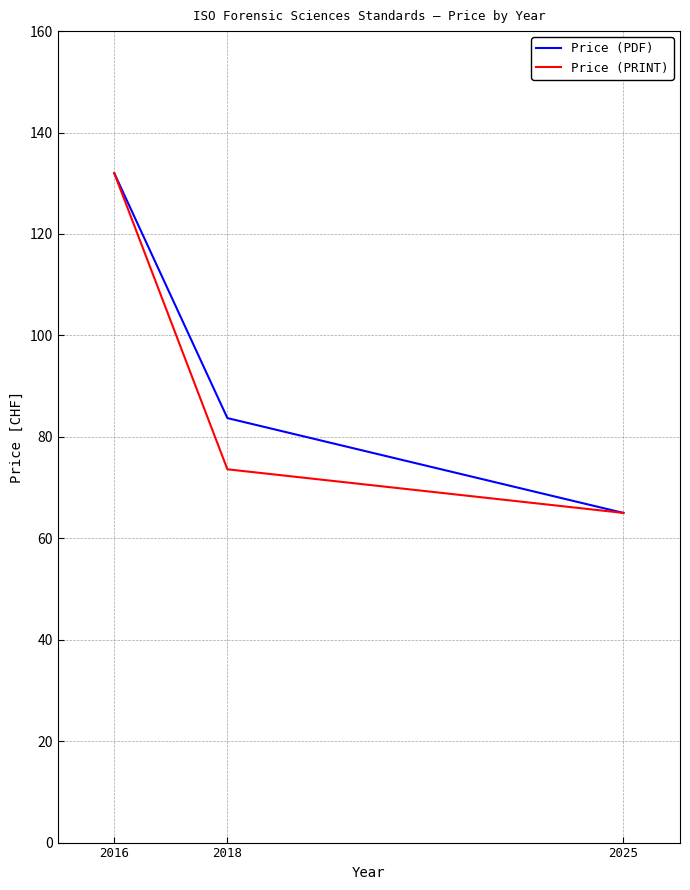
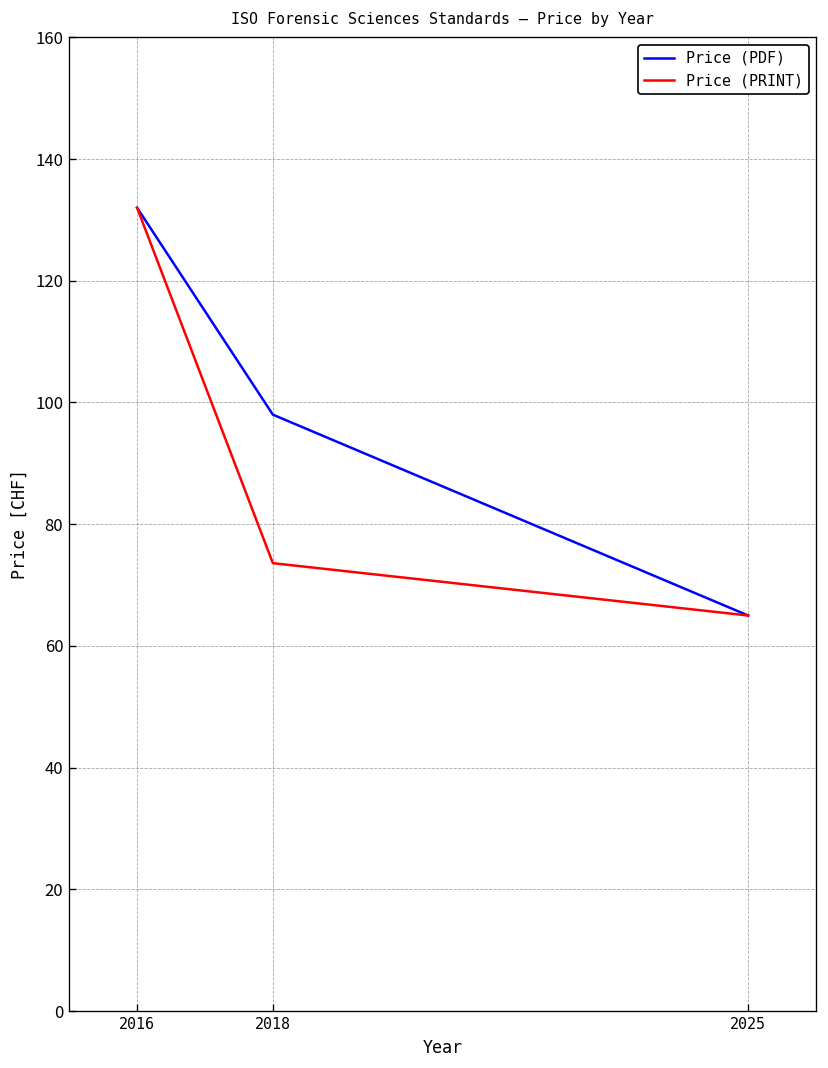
  {
    "Price (PDF)": {
-     "2018": 84
+     "2018": 98
    },
    "Price (PRINT)": {
      "2018": 74
    }
  }
